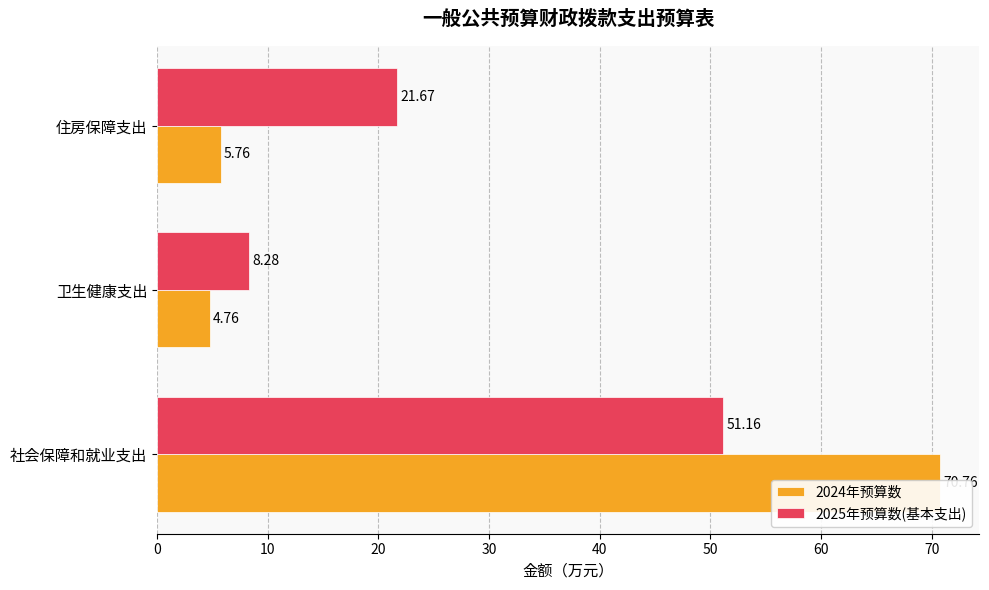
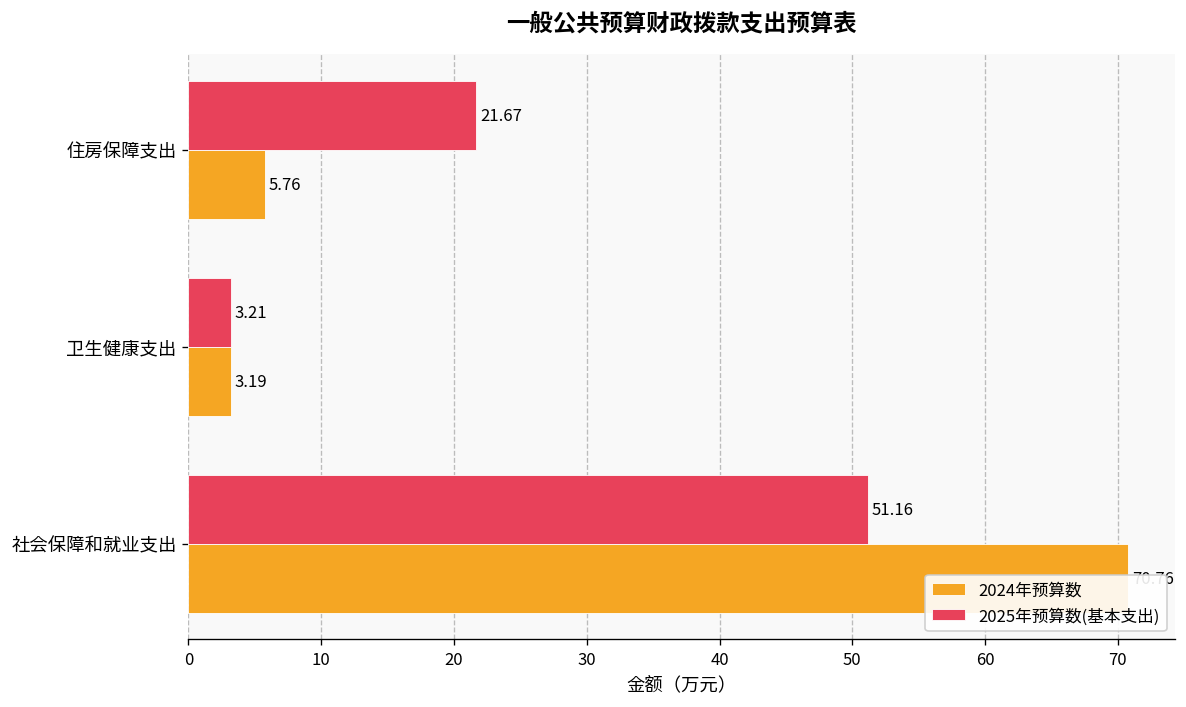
  {
    "2024年预算数": {
      "住房保障支出": 5.76,
-     "卫生健康支出": 4.76
+     "卫生健康支出": 3.19
    },
    "2025年预算数(基本支出)": {
      "住房保障支出": 21.67,
-     "卫生健康支出": 8.28,
+     "卫生健康支出": 3.21,
      "社会保障和就业支出": 51.16
    }
  }
